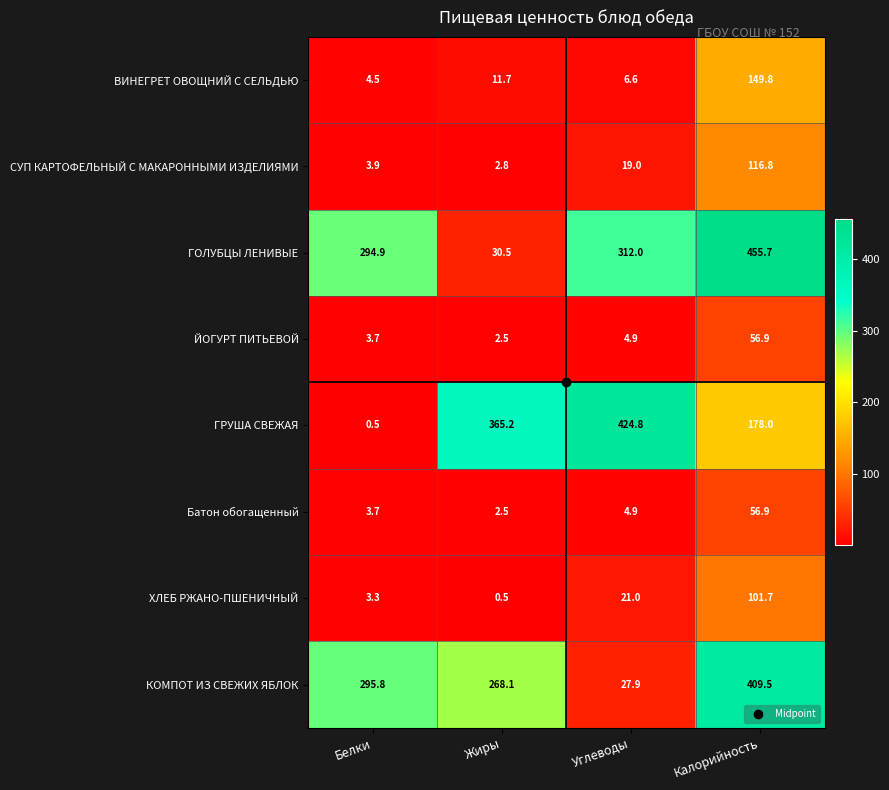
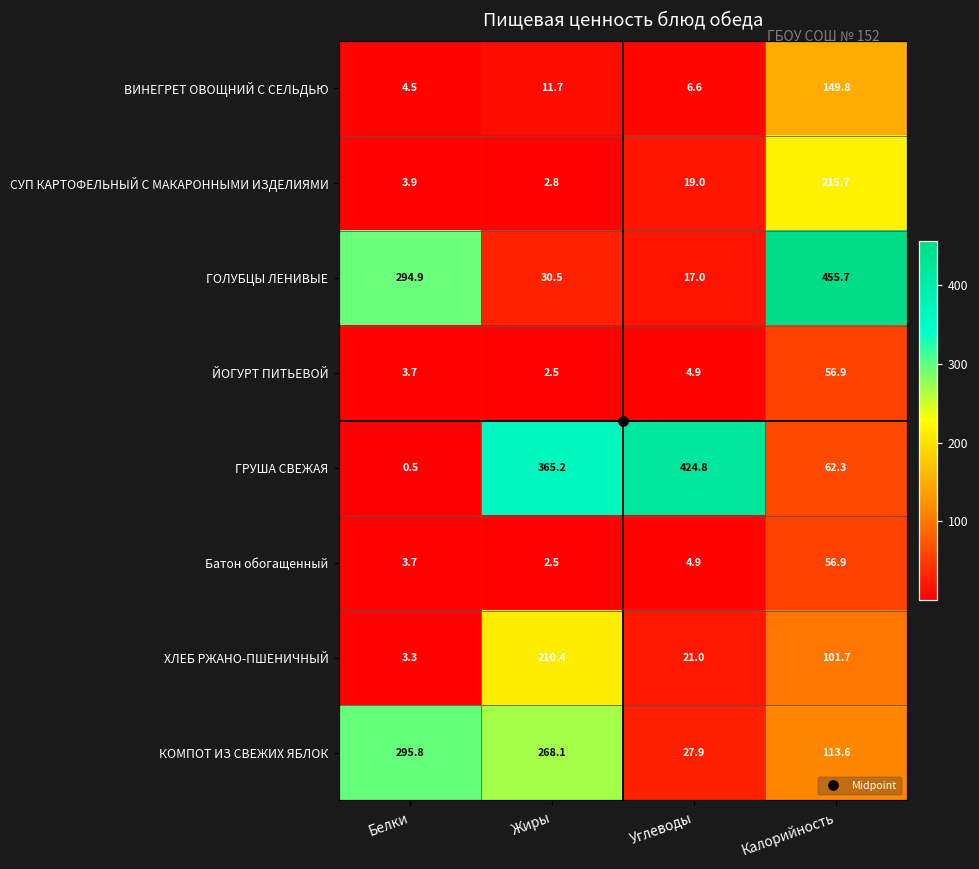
  {
    "ВИНЕГРЕТ ОВОЩНИЙ С СЕЛЬДЬЮ": {
      "Белки": 4.5,
      "Жиры": 11.7,
      "Углеводы": 6.6,
      "Калорийность": 149.8
    },
    "СУП КАРТОФЕЛЬНЫЙ С МАКАРОННЫМИ ИЗДЕЛИЯМИ": {
      "Белки": 3.9,
      "Жиры": 2.8,
      "Углеводы": 19.0,
-     "Калорийность": 116.8
+     "Калорийность": 215.7
    },
    "ГОЛУБЦЫ ЛЕНИВЫЕ": {
      "Белки": 294.9,
      "Жиры": 30.5,
-     "Углеводы": 312.0,
+     "Углеводы": 17.0,
      "Калорийность": 455.7
    },
    "ЙОГУРТ ПИТЬЕВОЙ": {
      "Белки": 3.7,
      "Жиры": 2.5,
      "Углеводы": 4.9,
      "Калорийность": 56.9
    },
    "ГРУША СВЕЖАЯ": {
      "Белки": 0.5,
      "Жиры": 365.2,
      "Углеводы": 424.8,
-     "Калорийность": 178.0
+     "Калорийность": 62.3
    },
    "Батон обогащенный": {
      "Белки": 3.7,
      "Жиры": 2.5,
      "Углеводы": 4.9,
      "Калорийность": 56.9
    },
    "ХЛЕБ РЖАНО-ПШЕНИЧНЫЙ": {
      "Белки": 3.3,
-     "Жиры": 0.5,
+     "Жиры": 210.4,
      "Углеводы": 21.0,
      "Калорийность": 101.7
    },
    "КОМПОТ ИЗ СВЕЖИХ ЯБЛОК": {
      "Белки": 295.8,
      "Жиры": 268.1,
      "Углеводы": 27.9,
-     "Калорийность": 409.5
+     "Калорийность": 113.6
    }
  }
